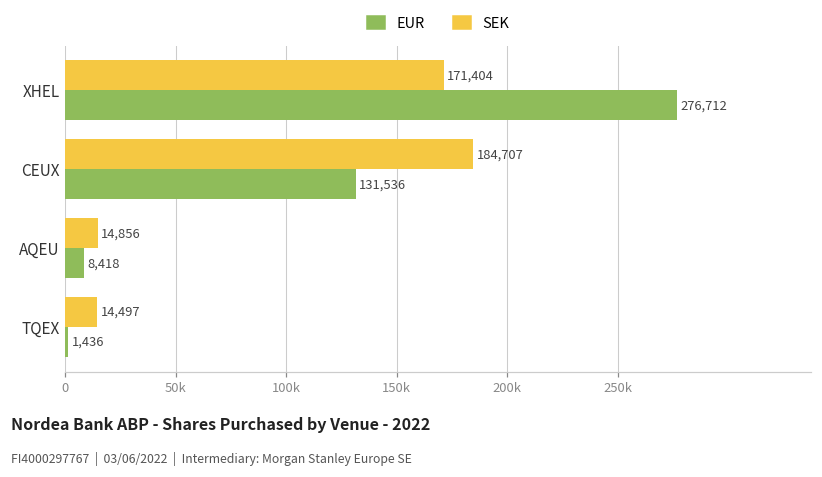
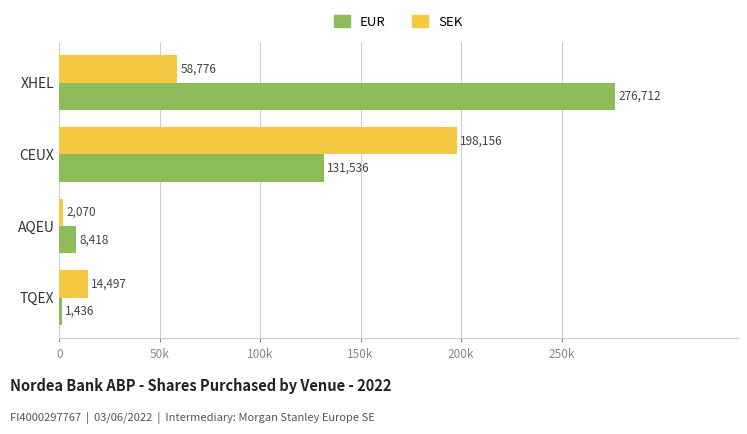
  {
    "EUR": {
      "XHEL": "276,712",
      "CEUX": "131,536",
      "AQEU": "8,418",
      "TQEX": "1,436"
    },
    "SEK": {
-     "XHEL": "171,404",
-     "CEUX": "184,707",
-     "AQEU": "14,856",
+     "XHEL": "58,776",
+     "CEUX": "198,156",
+     "AQEU": "2,070",
      "TQEX": "14,497"
    }
  }
